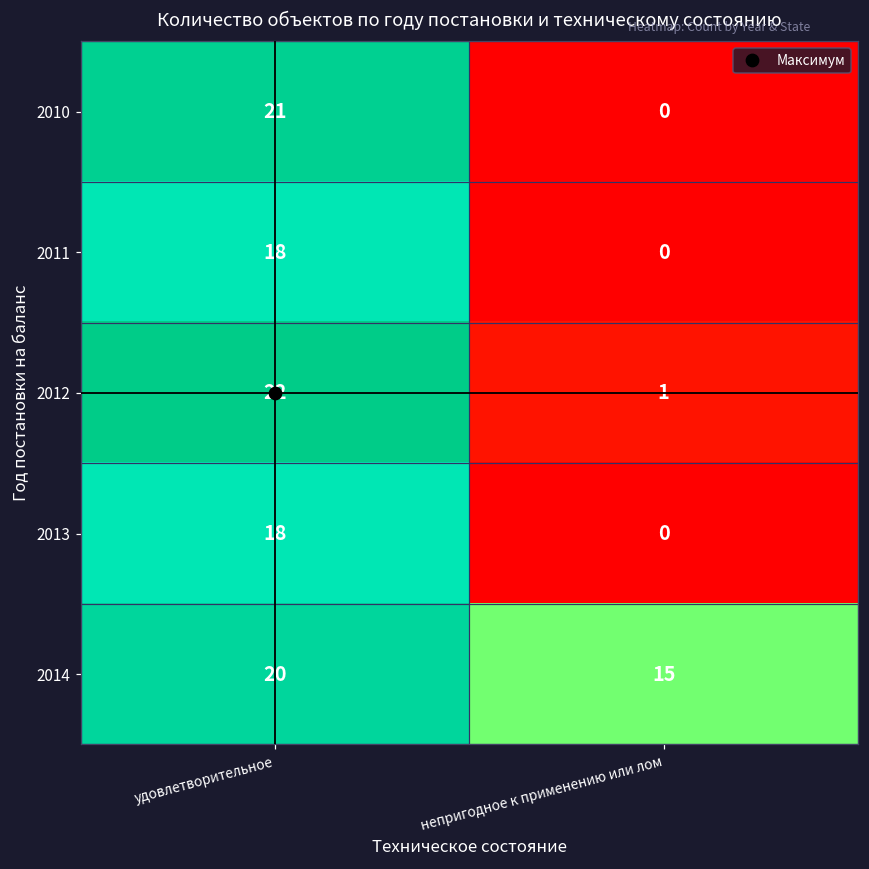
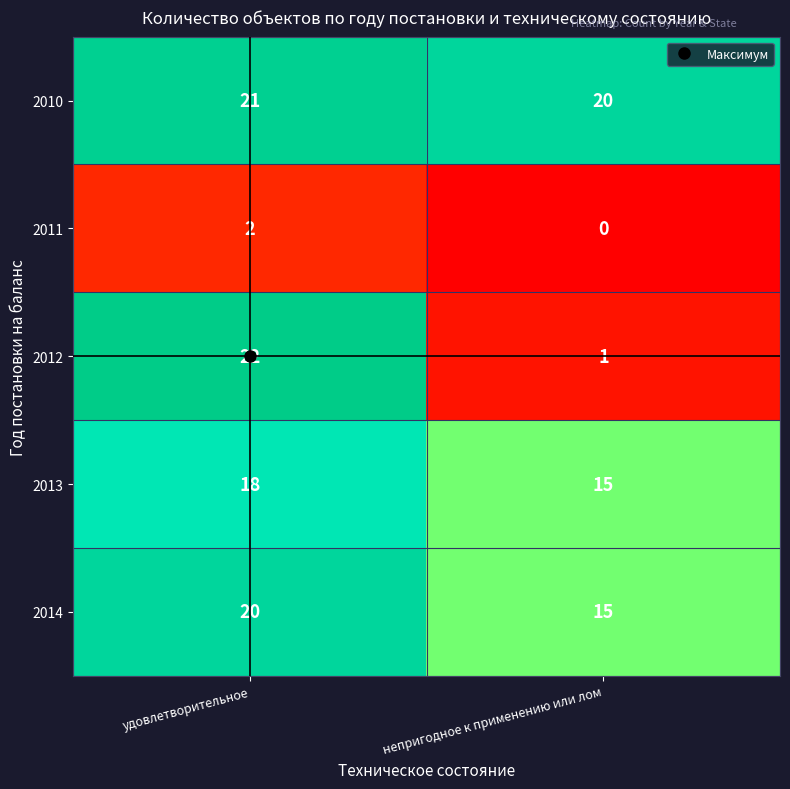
  {
    "2010": {
      "удовлетворительное": 21,
-     "непригодное к применению или лом": 0
+     "непригодное к применению или лом": 20
    },
    "2011": {
-     "удовлетворительное": 18,
+     "удовлетворительное": 2,
      "непригодное к применению или лом": 0
    },
    "2012": {
      "непригодное к применению или лом": 1
    },
    "2013": {
      "удовлетворительное": 18,
-     "непригодное к применению или лом": 0
+     "непригодное к применению или лом": 15
    },
    "2014": {
      "удовлетворительное": 20,
      "непригодное к применению или лом": 15
    }
  }
